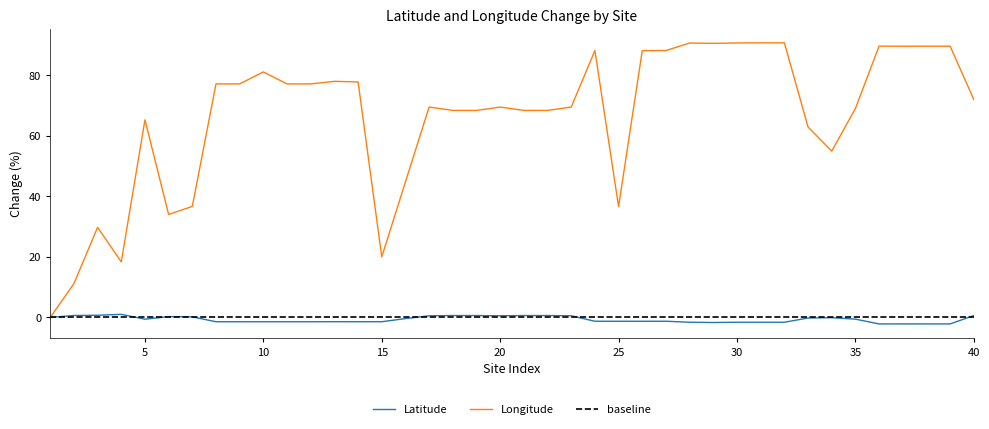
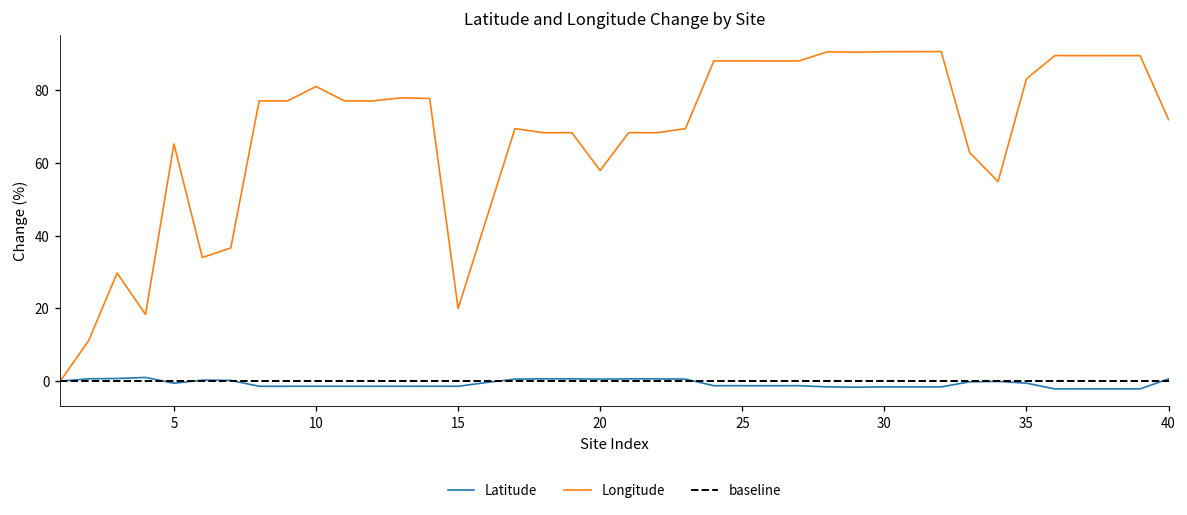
  {
    "Latitude": {
      "5": -1,
      "10": -1,
      "15": -1,
      "20": 1,
      "25": -1,
      "30": -2,
      "35": -1,
      "40": 1
    },
    "Longitude": {
      "5": 65,
      "10": 81,
      "15": 20,
-     "20": 69,
-     "25": 37,
+     "20": 58,
+     "25": 88,
      "30": 91,
-     "35": 69,
+     "35": 83,
      "40": 72
    }
  }
